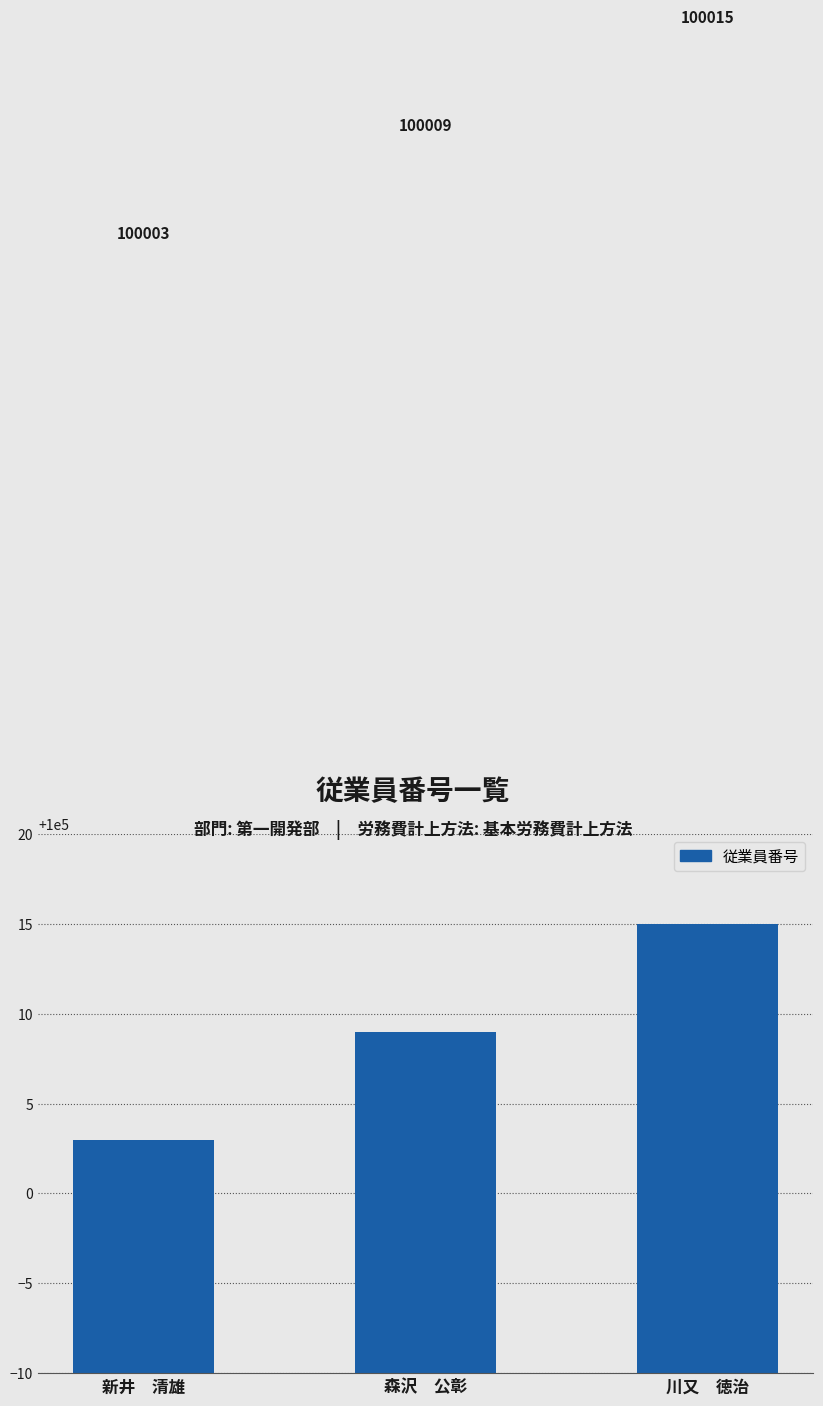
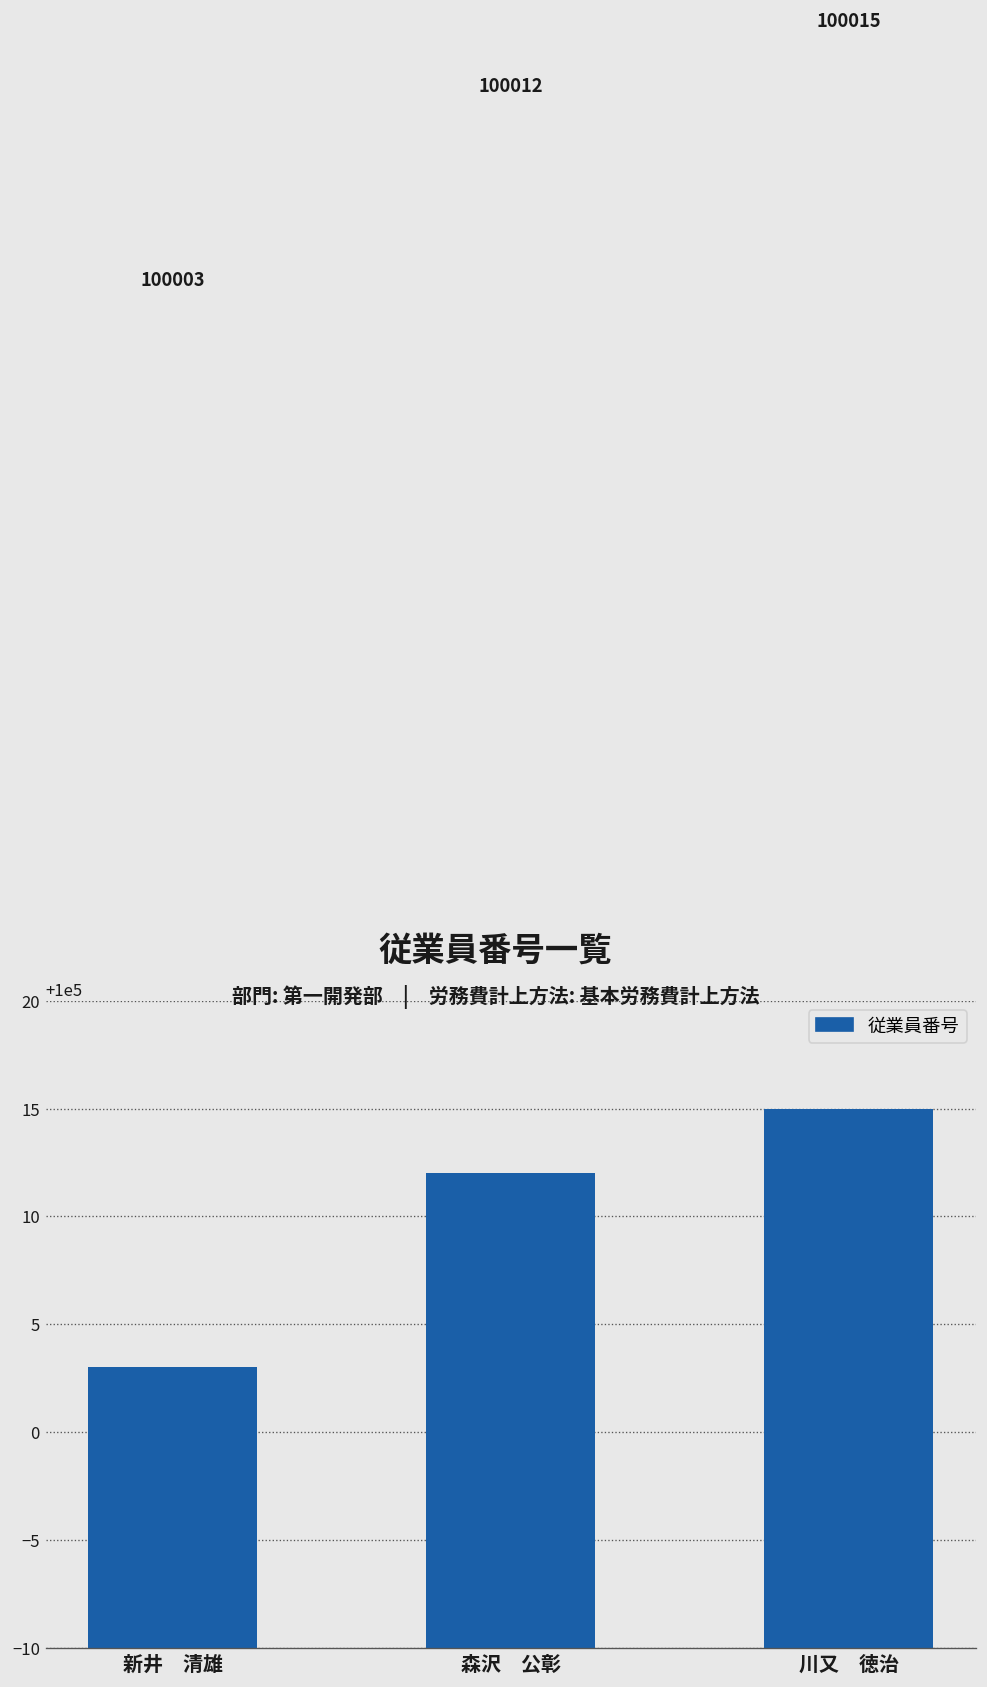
  {
-   "森沢 公彰": 100009
+   "森沢 公彰": 100012
  }
